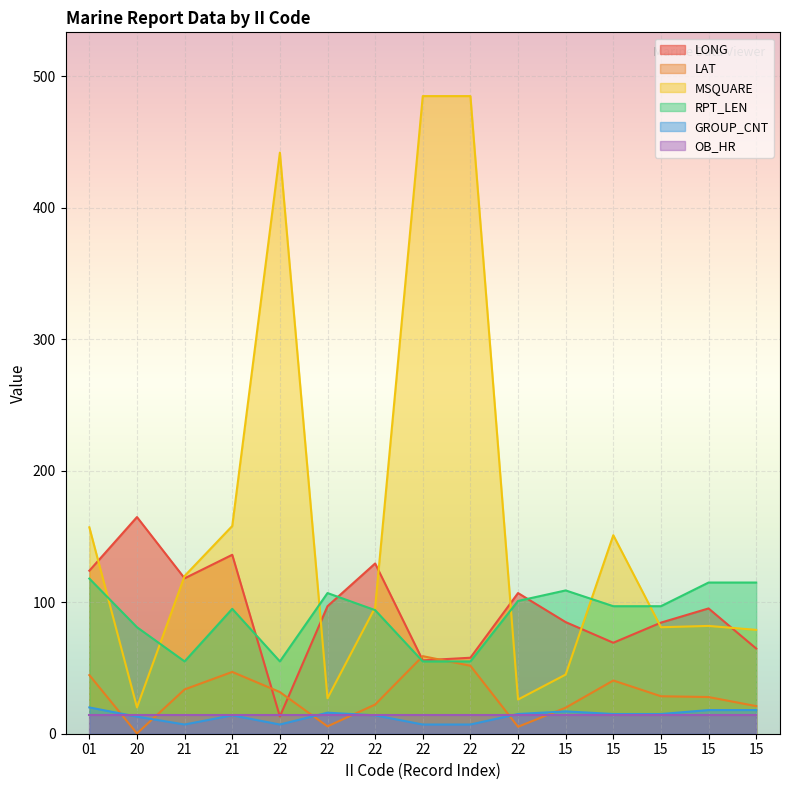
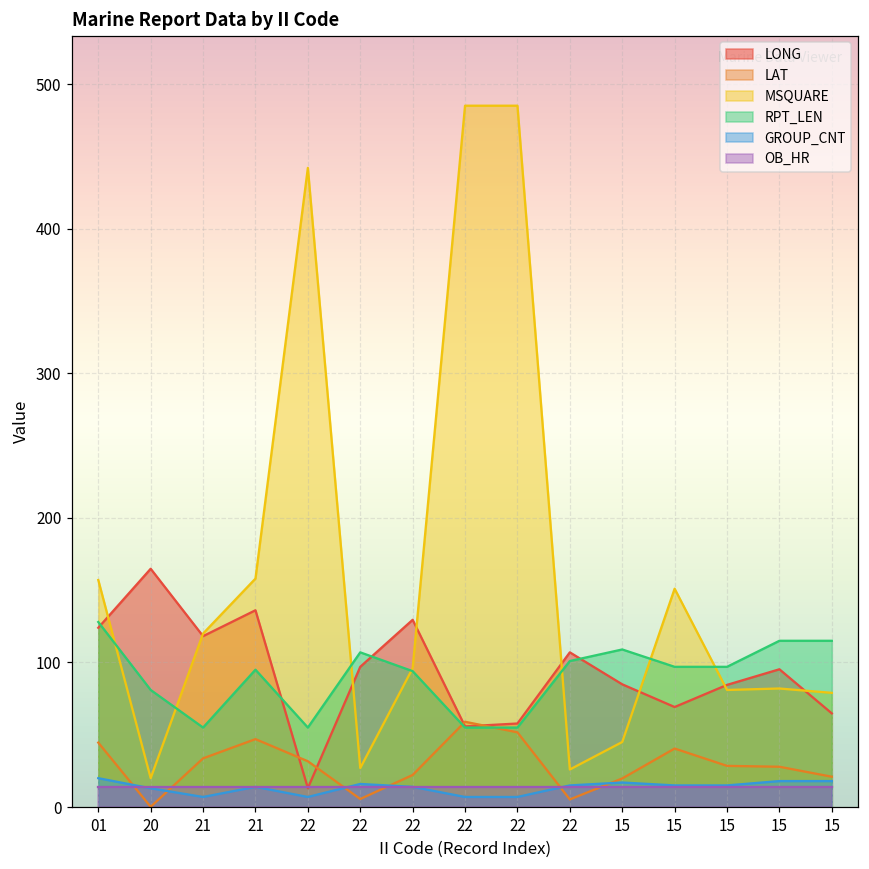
  {
    "RPT_LEN": {
-     "01": 118,
+     "01": 128,
      "20": 81
    },
    "GROUP_CNT": {
      "01": 20
    },
    "OB_HR": {
      "01": 14
    }
  }
